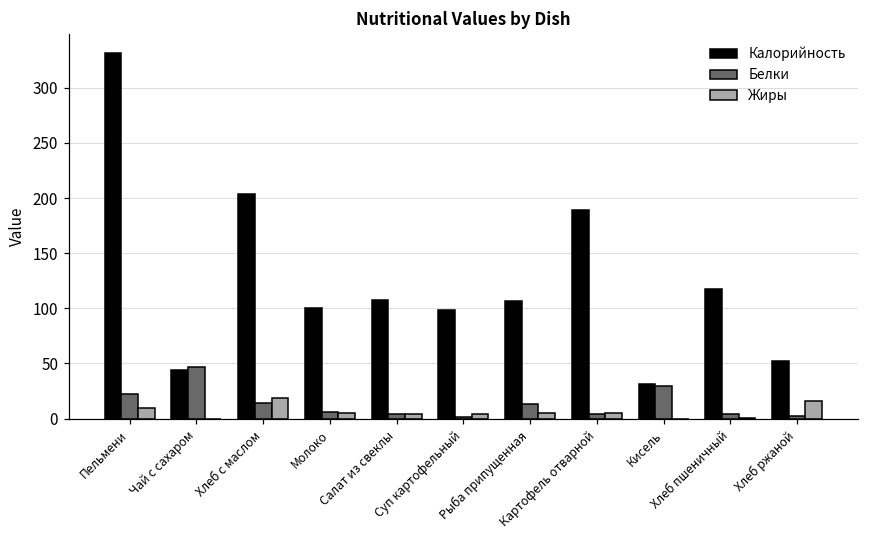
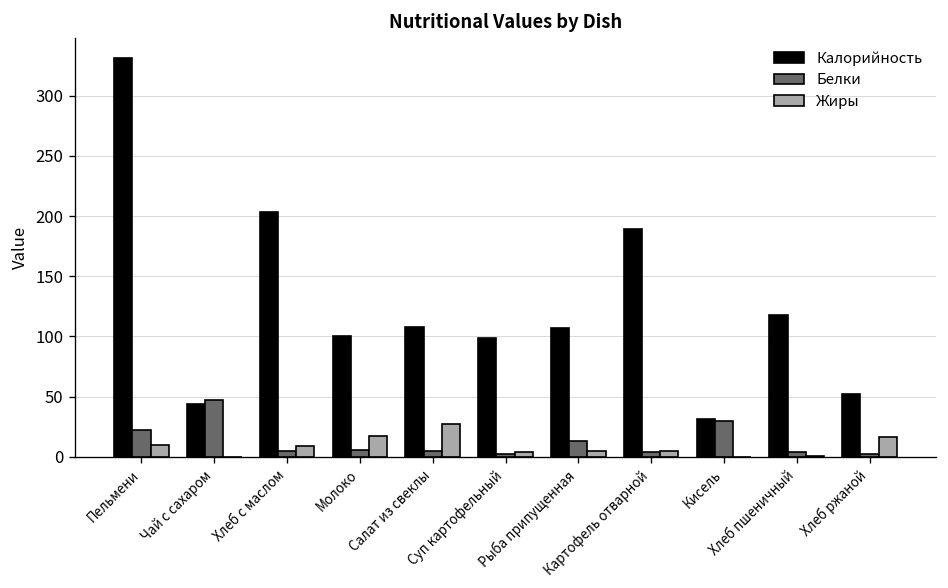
  {
    "Калорийность": {
      "Пельмени": 332,
      "Чай с сахаром": 44,
      "Хлеб с маслом": 204,
      "Молоко": 100,
      "Салат из свеклы": 108,
      "Суп картофельный": 98,
      "Рыба припущенная": 107,
      "Картофель отварной": 189,
      "Кисель": 31,
      "Хлеб пшеничный": 118,
      "Хлеб ржаной": 52
    },
    "Белки": {
      "Пельмени": 22,
      "Чай с сахаром": 47,
-     "Хлеб с маслом": 14,
+     "Хлеб с маслом": 5,
      "Молоко": 6,
      "Салат из свеклы": 4,
      "Рыба припущенная": 13,
      "Картофель отварной": 4,
      "Кисель": 30,
      "Хлеб пшеничный": 4
    },
    "Жиры": {
      "Пельмени": 10,
      "Чай с сахаром": 0,
-     "Хлеб с маслом": 18,
-     "Молоко": 5,
-     "Салат из свеклы": 4,
+     "Хлеб с маслом": 9,
+     "Молоко": 17,
+     "Салат из свеклы": 27,
      "Суп картофельный": 4,
      "Рыба припущенная": 5,
      "Картофель отварной": 5,
      "Хлеб ржаной": 16
    }
  }
